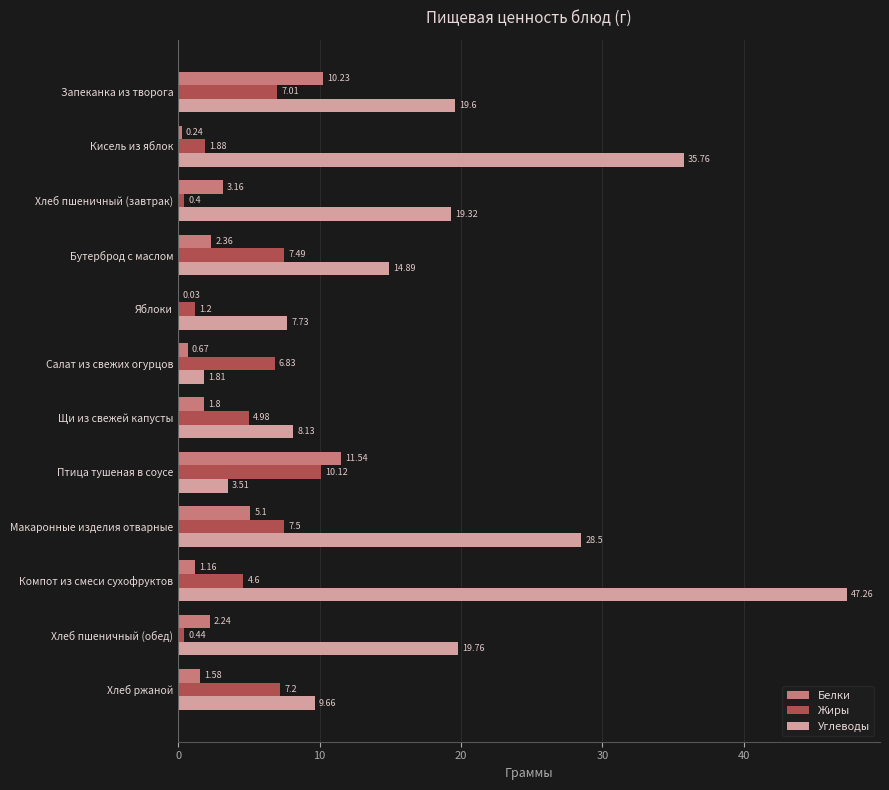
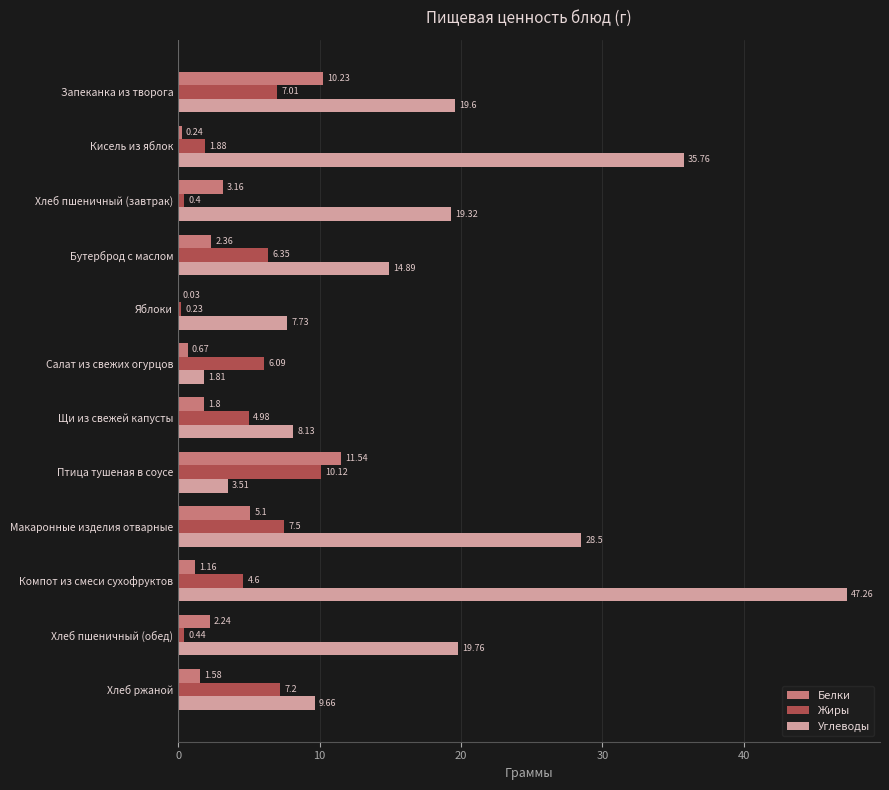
  {
    "Жиры": {
      "Запеканка из творога": 7.01,
      "Кисель из яблок": 1.88,
      "Хлеб пшеничный (завтрак)": 0.4,
-     "Бутерброд с маслом": 7.49,
-     "Яблоки": 1.2,
-     "Салат из свежих огурцов": 6.83,
+     "Бутерброд с маслом": 6.35,
+     "Яблоки": 0.23,
+     "Салат из свежих огурцов": 6.09,
      "Щи из свежей капусты": 4.98,
      "Птица тушеная в соусе": 10.12,
      "Макаронные изделия отварные": 7.5,
      "Компот из смеси сухофруктов": 4.6,
      "Хлеб пшеничный (обед)": 0.44,
      "Хлеб ржаной": 7.2
    }
  }
